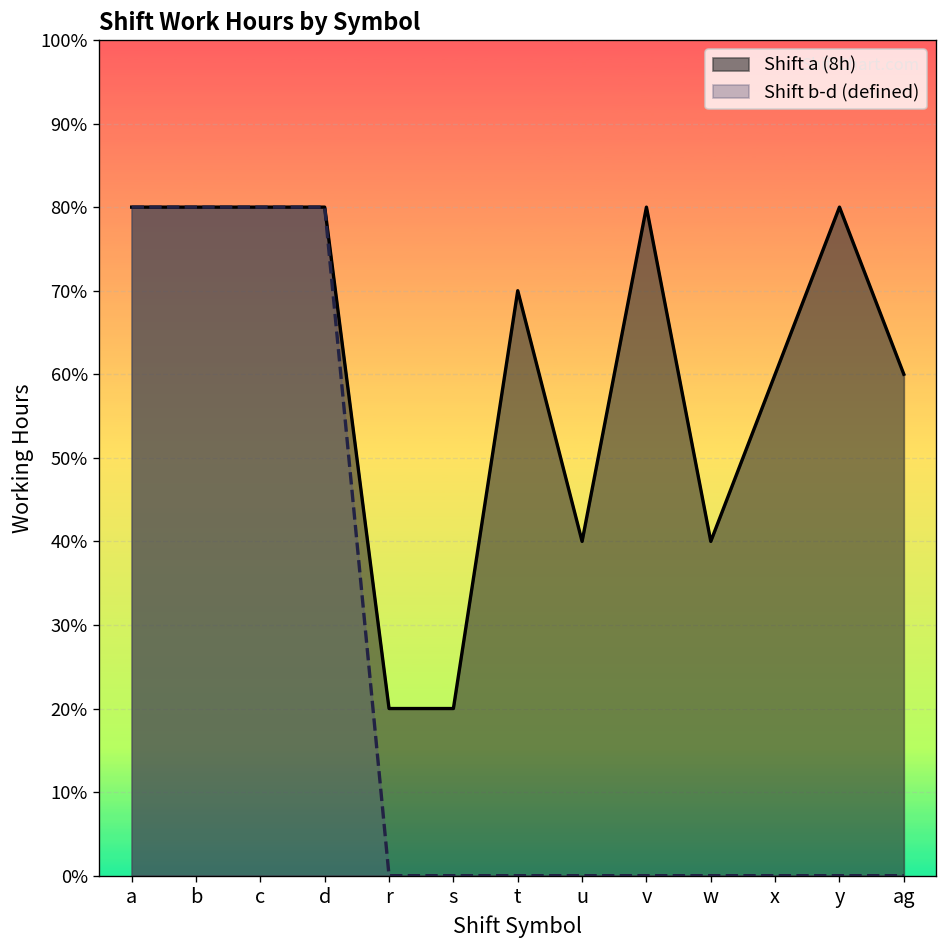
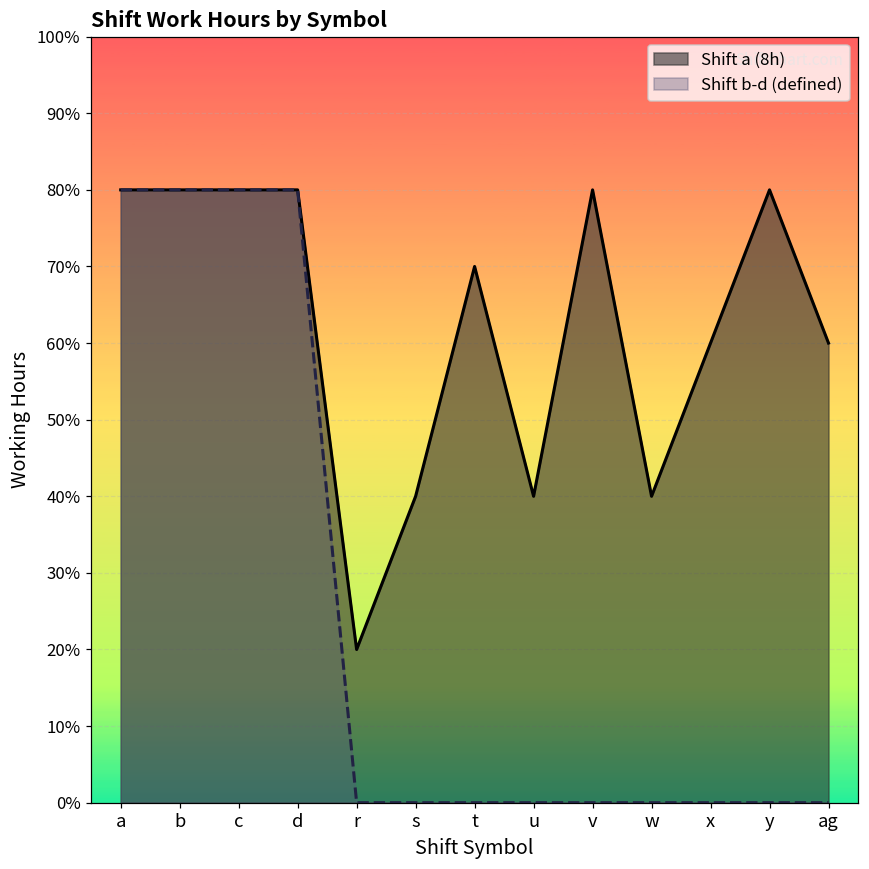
  {
    "Shift a (8h)": {
      "r": "20%",
-     "s": "20%",
+     "s": "40%",
      "t": "70%",
      "u": "40%",
      "v": "80%",
      "w": "40%",
      "x": "60%",
      "y": "80%",
      "ag": "60%"
    },
    "Shift b-d (defined)": {
      "r": "0%",
      "s": "0%",
      "t": "0%",
      "u": "0%",
      "v": "0%",
      "w": "0%",
      "x": "0%",
      "y": "0%",
      "ag": "0%"
    }
  }
